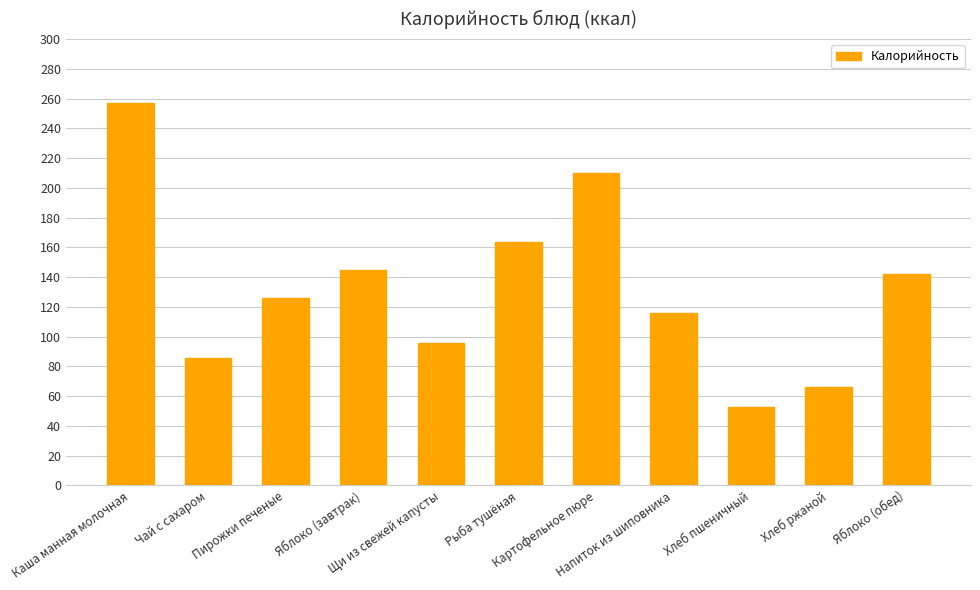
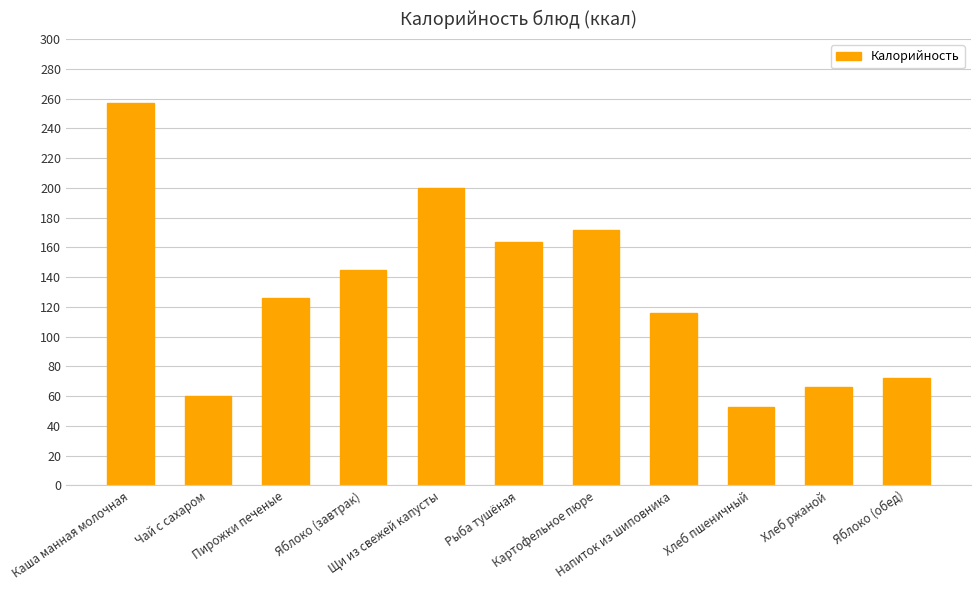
  {
    "Каша манная молочная": 257,
-   "Чай с сахаром": 85,
+   "Чай с сахаром": 60,
    "Пирожки печеные": 126,
    "Яблоко (завтрак)": 145,
-   "Щи из свежей капусты": 96,
+   "Щи из свежей капусты": 200,
    "Рыба тушёная": 164,
-   "Картофельное пюре": 210,
+   "Картофельное пюре": 172,
    "Напиток из шиповника": 116,
    "Хлеб пшеничный": 53,
    "Хлеб ржаной": 66,
-   "Яблоко (обед)": 142
+   "Яблоко (обед)": 72
  }
